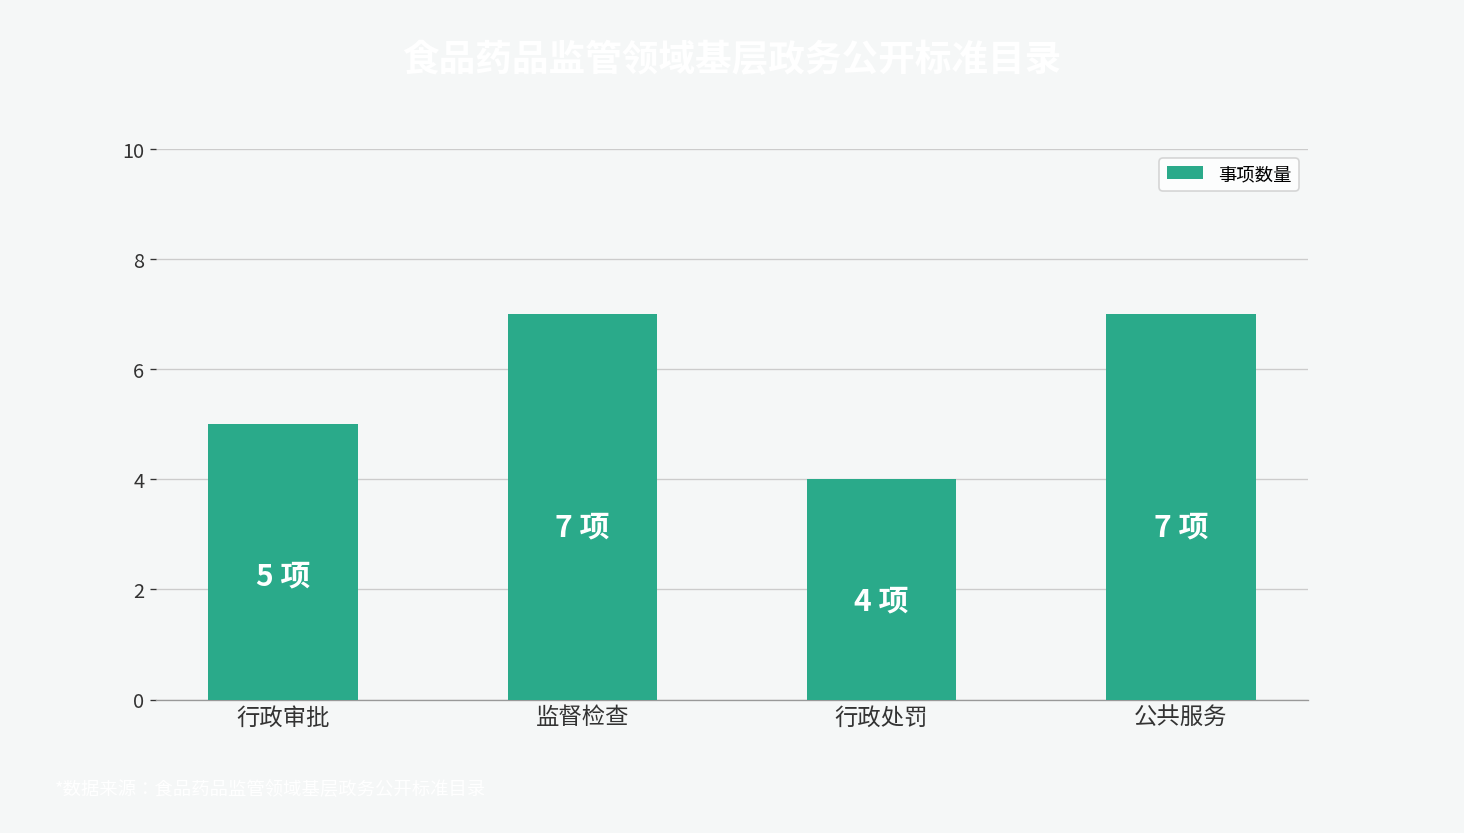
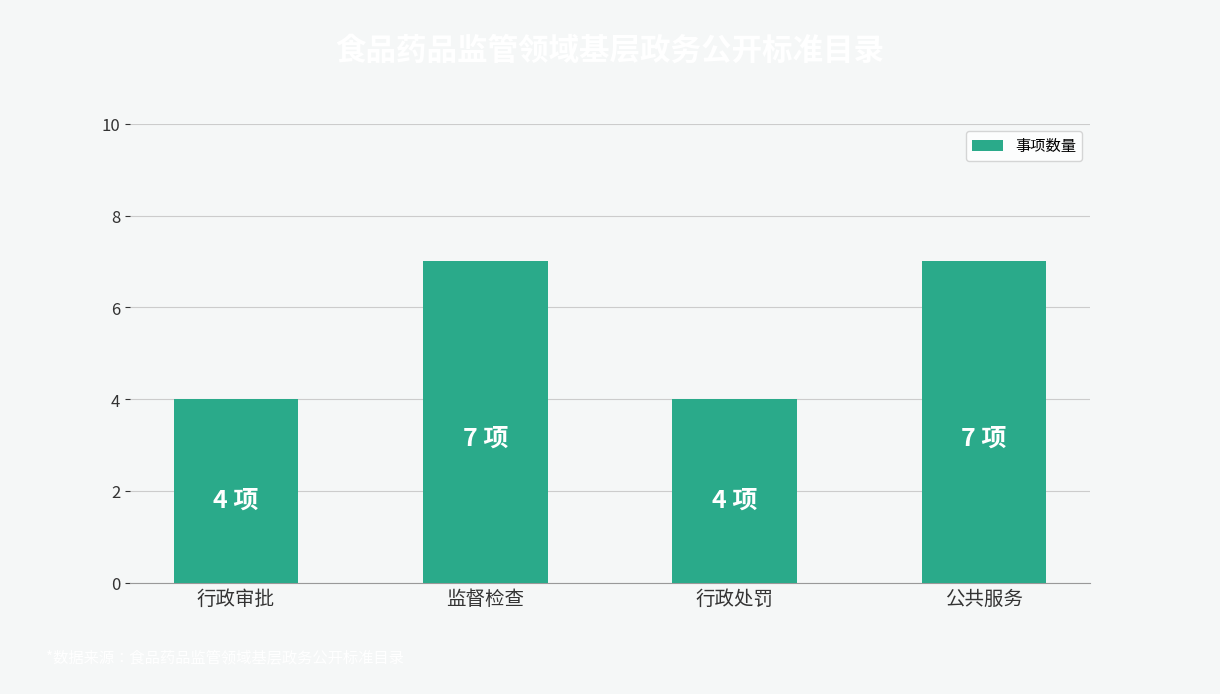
  {
-   "行政审批": 5,
+   "行政审批": 4,
    "监督检查": 7,
    "行政处罚": 4,
    "公共服务": 7
  }
